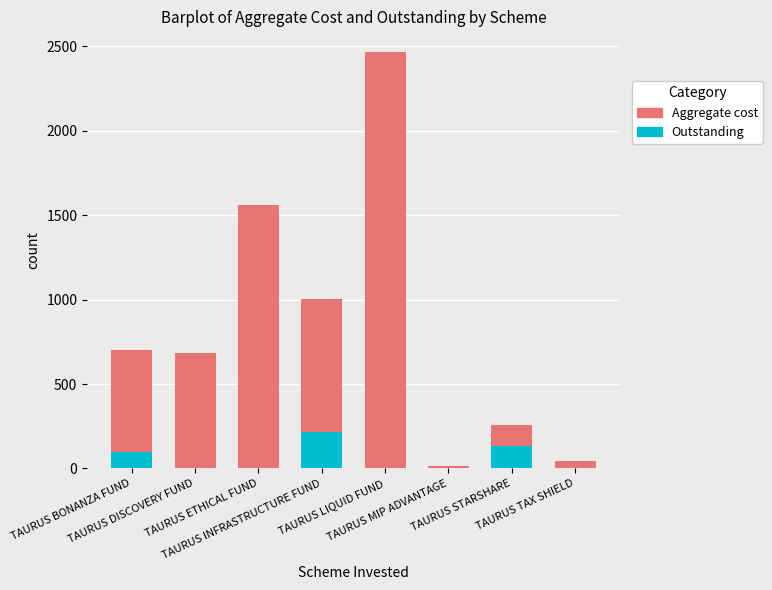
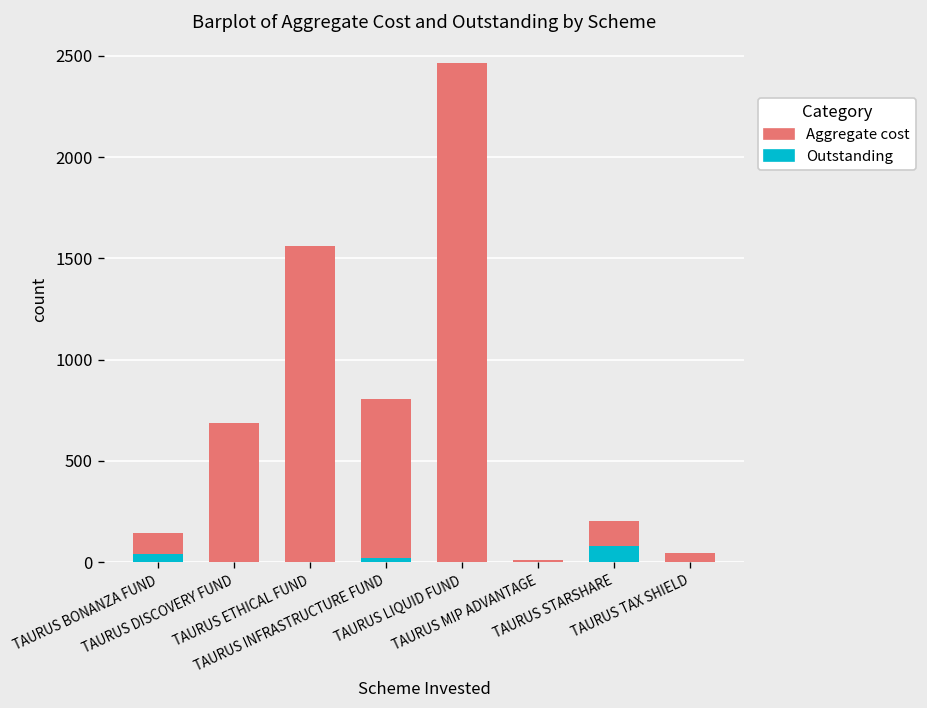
  {
    "Outstanding": {
-     "TAURUS BONANZA FUND": 100,
+     "TAURUS BONANZA FUND": 40,
      "TAURUS DISCOVERY FUND": 0,
      "TAURUS ETHICAL FUND": 0,
-     "TAURUS INFRASTRUCTURE FUND": 220,
+     "TAURUS INFRASTRUCTURE FUND": 20,
      "TAURUS LIQUID FUND": 0,
      "TAURUS MIP ADVANTAGE": 0,
-     "TAURUS STARSHARE": 130,
+     "TAURUS STARSHARE": 80,
      "TAURUS TAX SHIELD": 0
    },
    "Aggregate cost": {
-     "TAURUS BONANZA FUND": 600,
+     "TAURUS BONANZA FUND": 100,
      "TAURUS DISCOVERY FUND": 680,
      "TAURUS ETHICAL FUND": 1560,
      "TAURUS INFRASTRUCTURE FUND": 790,
      "TAURUS LIQUID FUND": 2470,
      "TAURUS STARSHARE": 120,
      "TAURUS TAX SHIELD": 40
    }
  }
